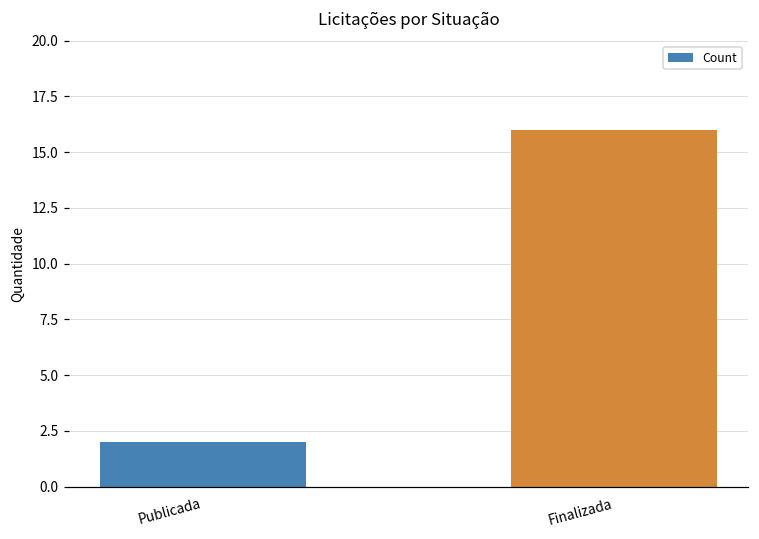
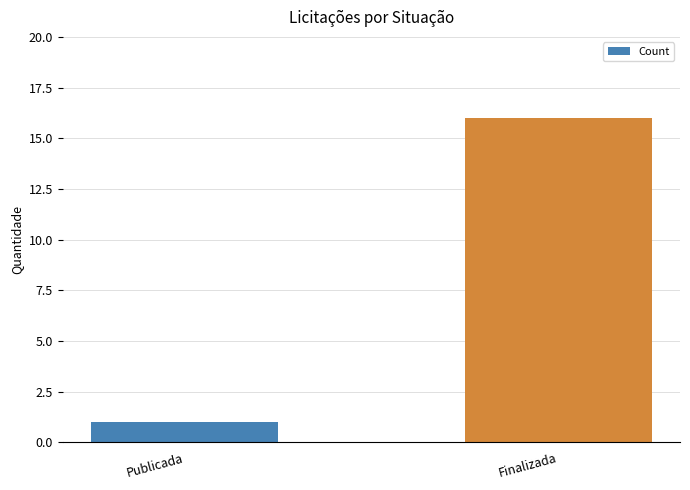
  {
-   "Publicada": 2,
+   "Publicada": 1,
    "Finalizada": 16
  }
